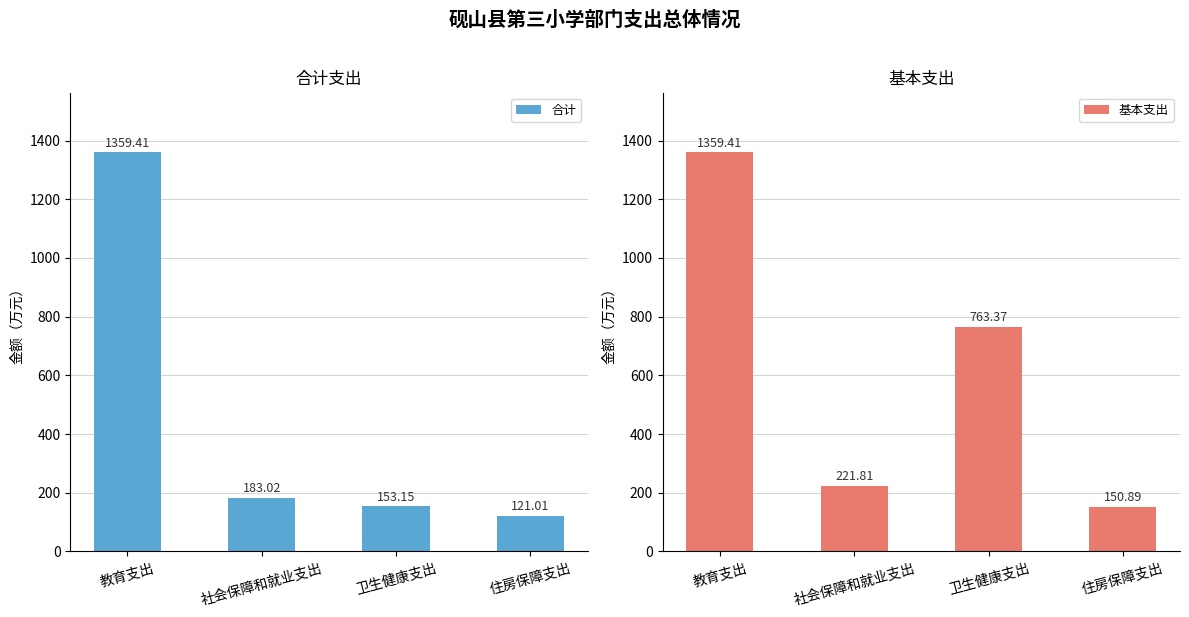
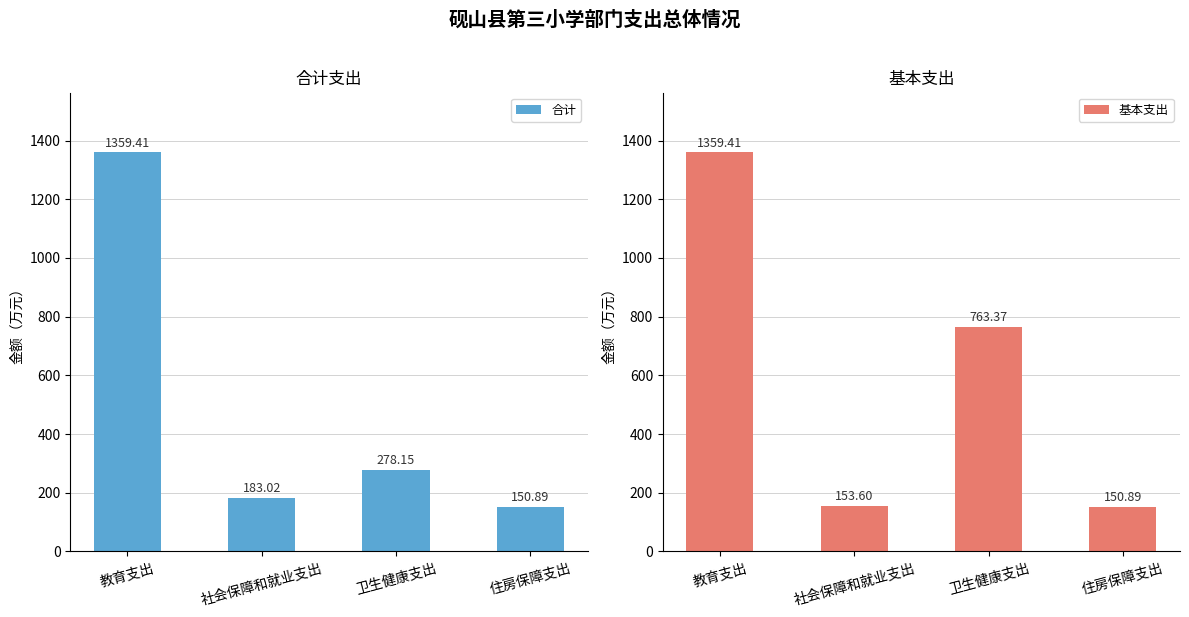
  {
    "合计支出": {
      "教育支出": 1359.41,
      "社会保障和就业支出": 183.02,
-     "卫生健康支出": 153.15,
-     "住房保障支出": 121.01
+     "卫生健康支出": 278.15,
+     "住房保障支出": 150.89
    },
    "基本支出": {
      "教育支出": 1359.41,
-     "社会保障和就业支出": 221.81,
+     "社会保障和就业支出": 153.60,
      "卫生健康支出": 763.37,
      "住房保障支出": 150.89
    }
  }
